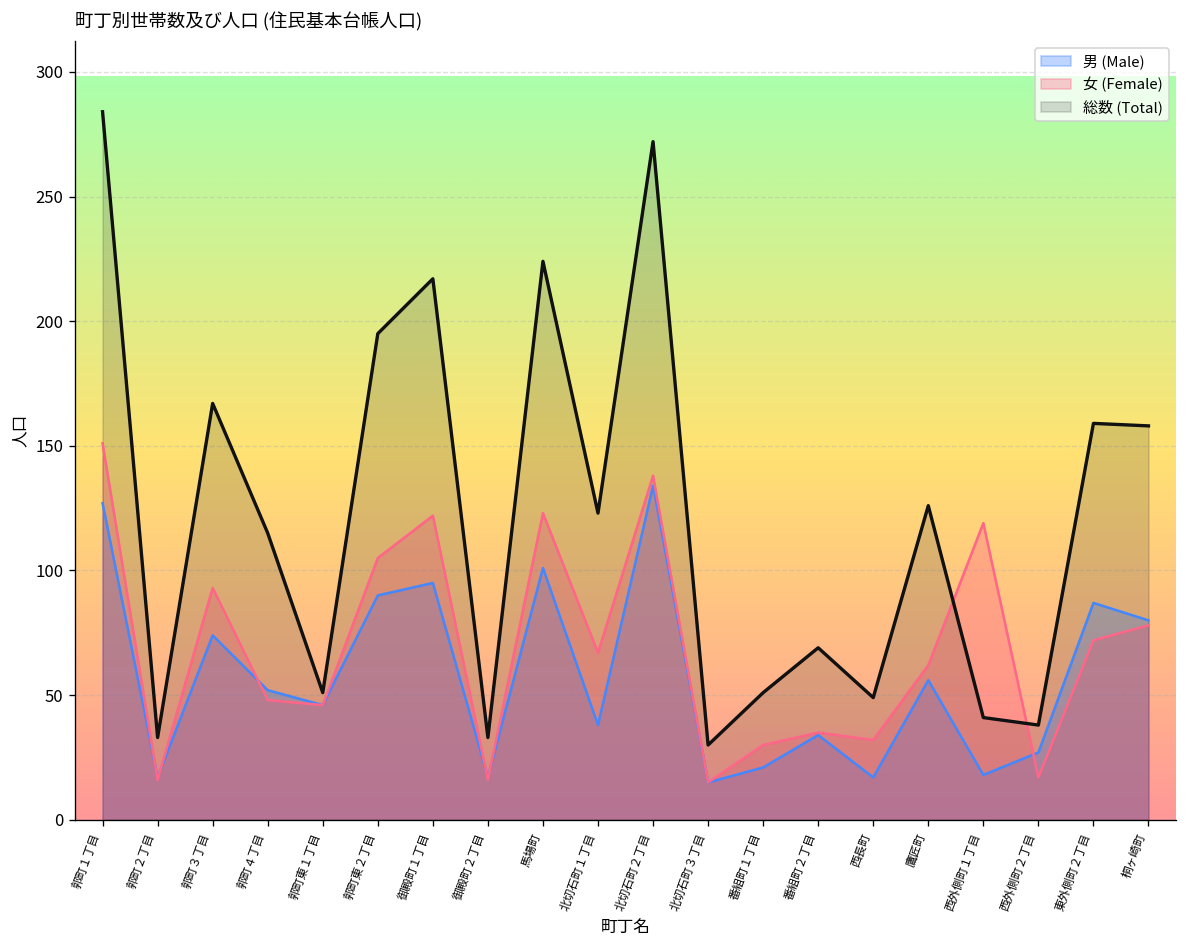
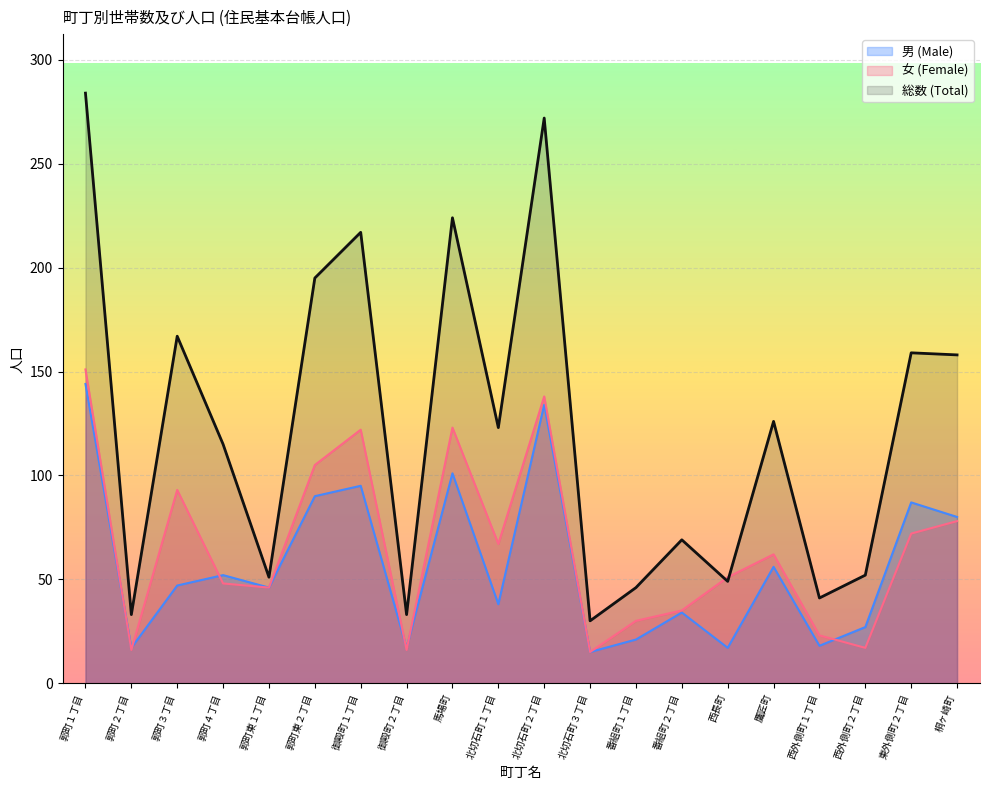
  {
    "男 (Male)": {
-     "郭町１丁目": 127,
-     "郭町３丁目": 74,
+     "郭町１丁目": 144,
+     "郭町３丁目": 47,
      "郭町４丁目": 52,
      "郭町東２丁目": 90,
      "御殿町１丁目": 95,
      "馬場町": 101,
      "北切石町１丁目": 38,
      "北切石町２丁目": 134,
      "番組町１丁目": 21,
      "西長町": 17,
      "鷹匠町": 56,
      "西外側町１丁目": 18,
      "西外側町２丁目": 27,
      "東外側町２丁目": 87,
      "桐ヶ崎町": 80
    },
    "女 (Female)": {
      "郭町１丁目": 151,
      "郭町３丁目": 93,
      "郭町４丁目": 48,
      "郭町東２丁目": 105,
      "御殿町１丁目": 122,
      "馬場町": 123,
      "北切石町１丁目": 67,
      "北切石町２丁目": 138,
      "番組町１丁目": 30,
-     "西長町": 32,
+     "西長町": 51,
      "鷹匠町": 62,
-     "西外側町１丁目": 119,
+     "西外側町１丁目": 23,
      "西外側町２丁目": 17,
      "東外側町２丁目": 72,
      "桐ヶ崎町": 78
    },
    "総数 (Total)": {
      "郭町１丁目": 284,
      "郭町２丁目": 33,
      "郭町３丁目": 167,
      "郭町４丁目": 115,
      "郭町東１丁目": 51,
      "郭町東２丁目": 195,
      "御殿町１丁目": 217,
      "御殿町２丁目": 33,
      "馬場町": 224,
      "北切石町１丁目": 123,
      "北切石町２丁目": 272,
      "北切石町３丁目": 30,
-     "番組町１丁目": 51,
+     "番組町１丁目": 46,
      "番組町２丁目": 69,
      "西長町": 49,
      "鷹匠町": 126,
      "西外側町１丁目": 41,
-     "西外側町２丁目": 38,
+     "西外側町２丁目": 52,
      "東外側町２丁目": 159,
      "桐ヶ崎町": 158
    }
  }
